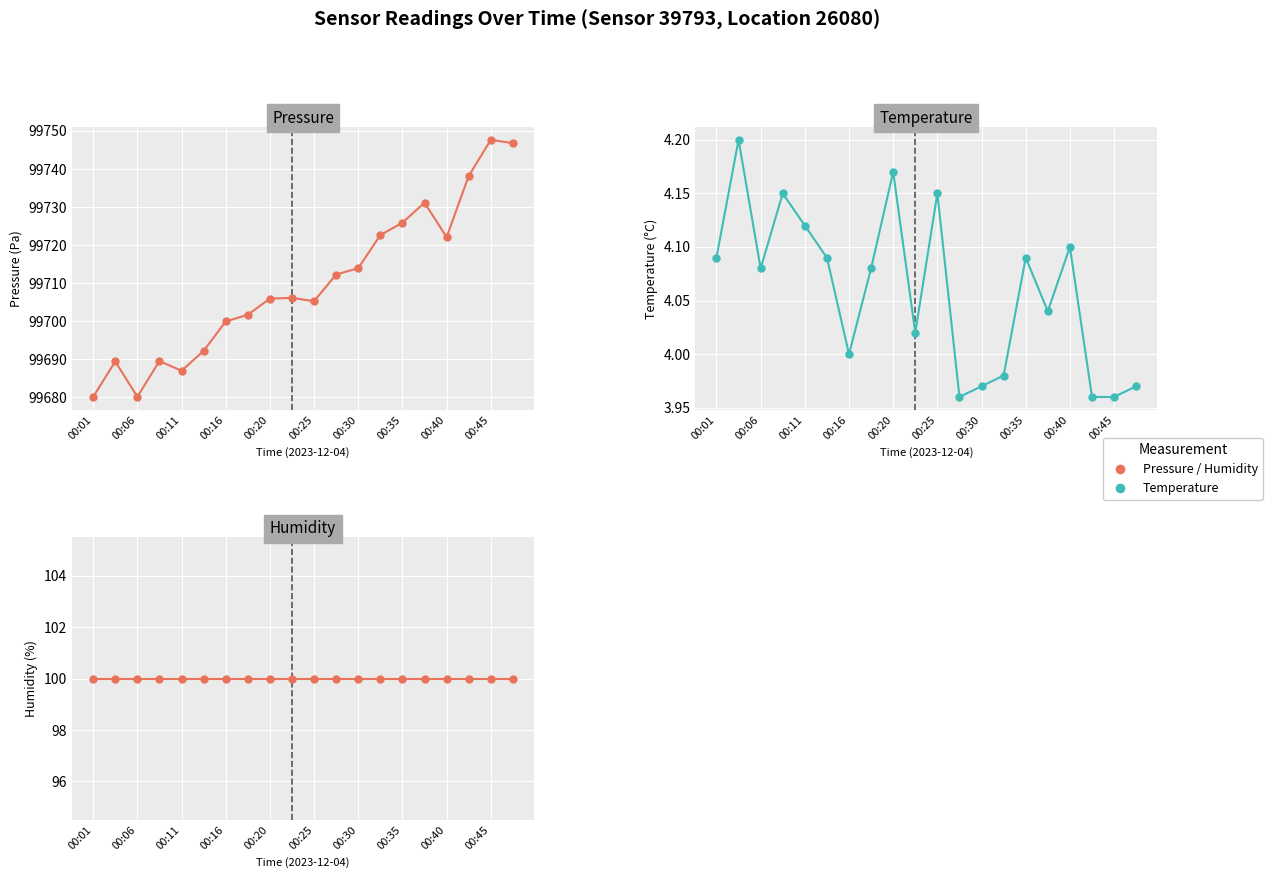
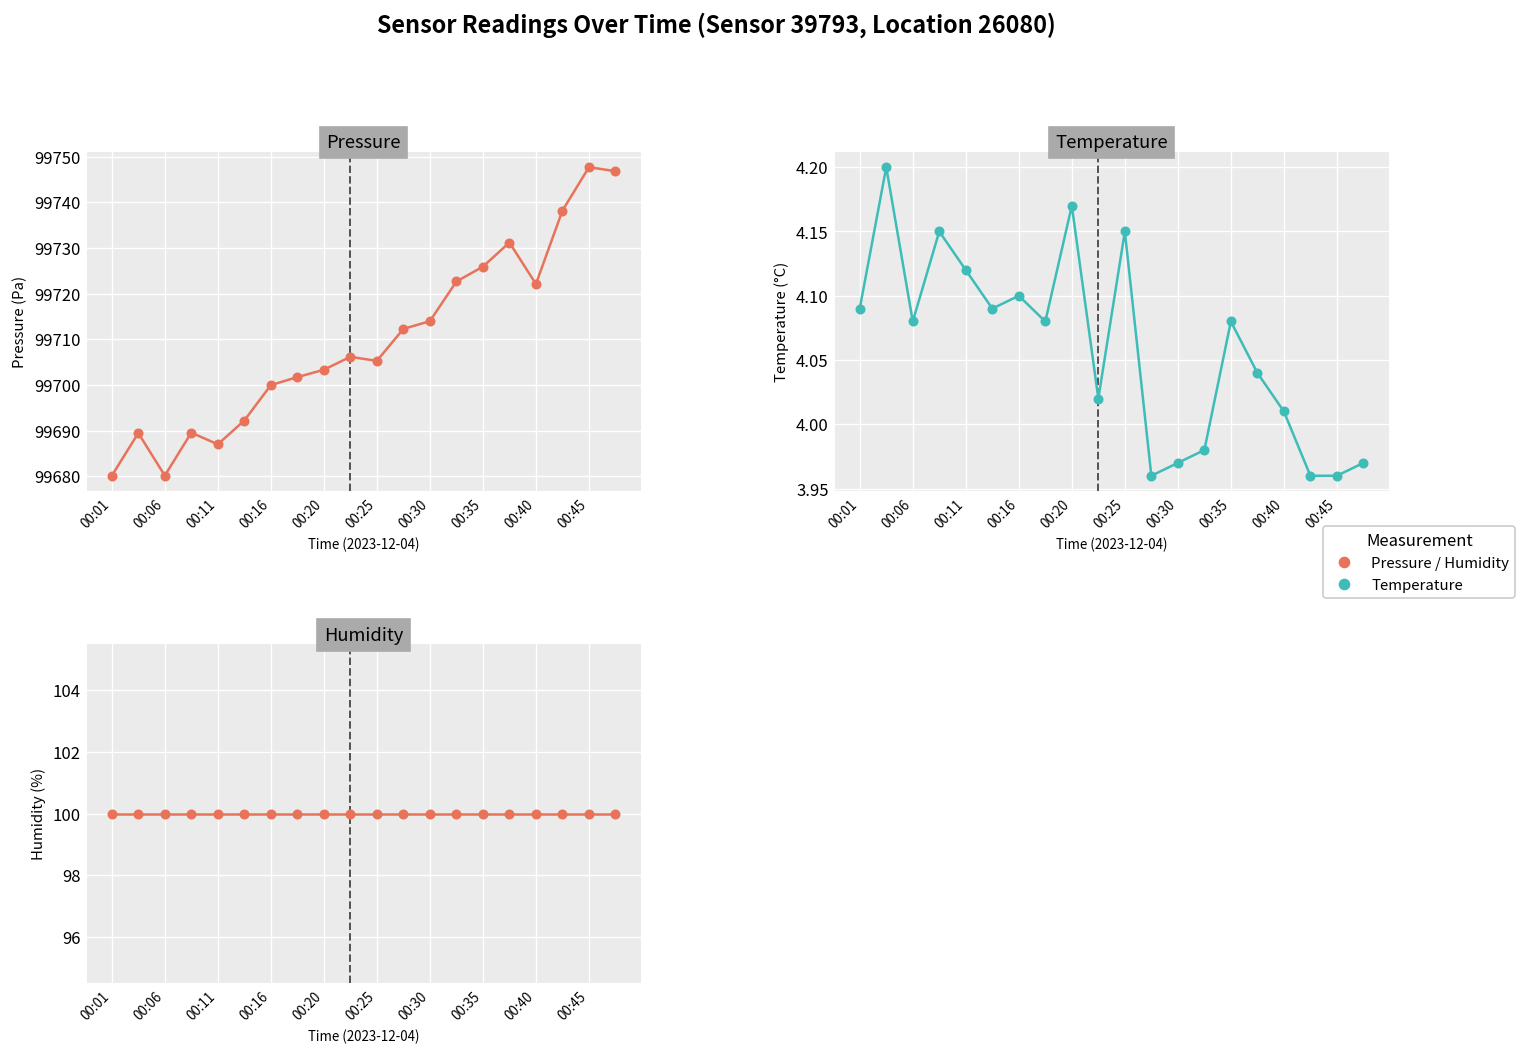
  {
    "Pressure": {
      "00:01": 99680,
      "00:06": 99680,
      "00:11": 99687,
      "00:16": 99700,
-     "00:20": 99706,
+     "00:20": 99703,
      "00:25": 99705,
      "00:30": 99714,
      "00:35": 99726,
      "00:40": 99722,
      "00:45": 99748
    },
    "Temperature": {
      "00:01": 4.09,
      "00:06": 4.08,
      "00:11": 4.12,
-     "00:16": 4.0,
+     "00:16": 4.1,
      "00:20": 4.17,
      "00:25": 4.15,
      "00:30": 3.97,
-     "00:35": 4.09,
-     "00:40": 4.10,
+     "00:35": 4.08,
+     "00:40": 4.01,
      "00:45": 3.96
    },
    "Humidity": {
      "00:01": 100.0,
      "00:06": 100.0,
      "00:11": 100.0,
      "00:16": 100.0,
      "00:20": 100.0,
      "00:25": 100.0,
      "00:30": 100.0,
      "00:35": 100.0,
      "00:40": 100.0,
      "00:45": 100.0
    }
  }
